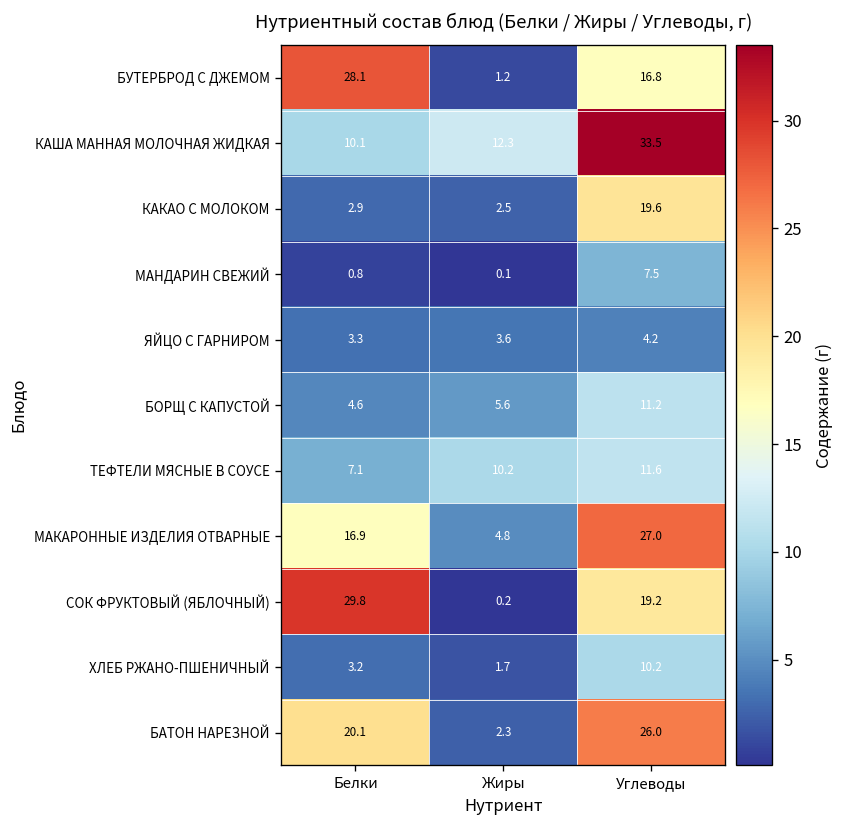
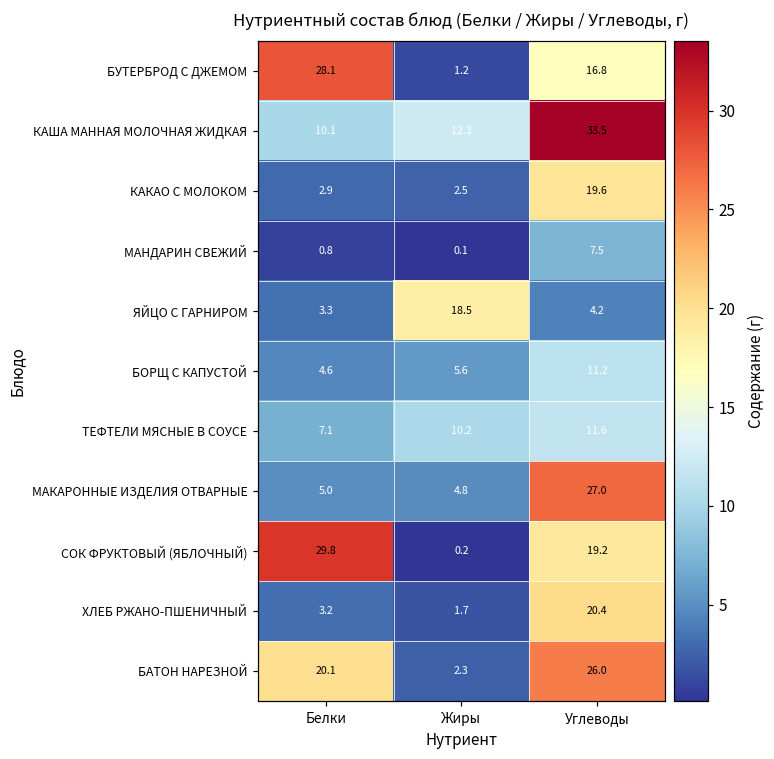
  {
    "БУТЕРБРОД С ДЖЕМОМ": {
      "Белки": 28.1,
      "Жиры": 1.2,
      "Углеводы": 16.8
    },
    "КАША МАННАЯ МОЛОЧНАЯ ЖИДКАЯ": {
      "Белки": 10.1,
      "Жиры": 12.3,
      "Углеводы": 33.5
    },
    "КАКАО С МОЛОКОМ": {
      "Белки": 2.9,
      "Жиры": 2.5,
      "Углеводы": 19.6
    },
    "МАНДАРИН СВЕЖИЙ": {
      "Белки": 0.8,
      "Жиры": 0.1,
      "Углеводы": 7.5
    },
    "ЯЙЦО С ГАРНИРОМ": {
      "Белки": 3.3,
-     "Жиры": 3.6,
+     "Жиры": 18.5,
      "Углеводы": 4.2
    },
    "БОРЩ С КАПУСТОЙ": {
      "Белки": 4.6,
      "Жиры": 5.6,
      "Углеводы": 11.2
    },
    "ТЕФТЕЛИ МЯСНЫЕ В СОУСЕ": {
      "Белки": 7.1,
      "Жиры": 10.2,
      "Углеводы": 11.6
    },
    "МАКАРОННЫЕ ИЗДЕЛИЯ ОТВАРНЫЕ": {
-     "Белки": 16.9,
+     "Белки": 5.0,
      "Жиры": 4.8,
      "Углеводы": 27.0
    },
    "СОК ФРУКТОВЫЙ (ЯБЛОЧНЫЙ)": {
      "Белки": 29.8,
      "Жиры": 0.2,
      "Углеводы": 19.2
    },
    "ХЛЕБ РЖАНО-ПШЕНИЧНЫЙ": {
      "Белки": 3.2,
      "Жиры": 1.7,
-     "Углеводы": 10.2
+     "Углеводы": 20.4
    },
    "БАТОН НАРЕЗНОЙ": {
      "Белки": 20.1,
      "Жиры": 2.3,
      "Углеводы": 26.0
    }
  }
